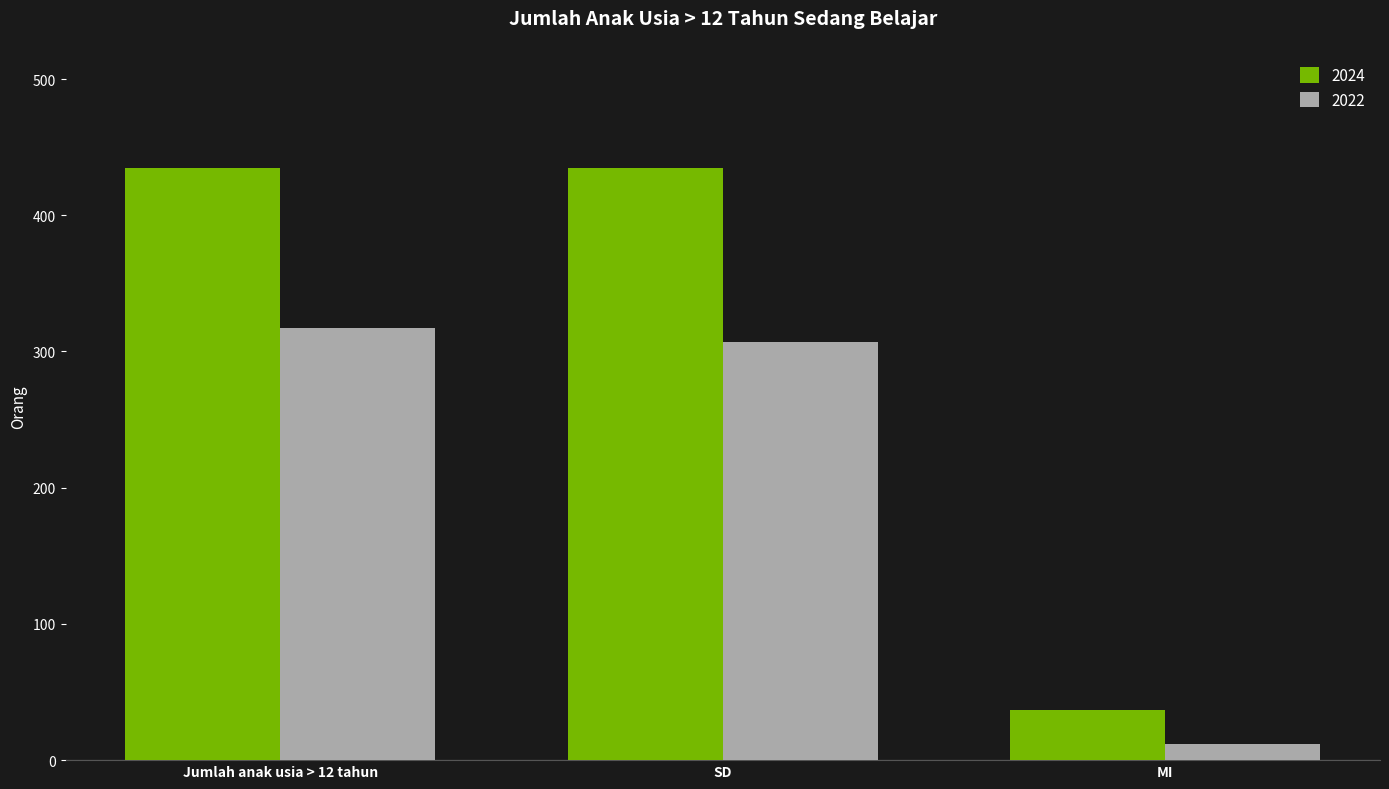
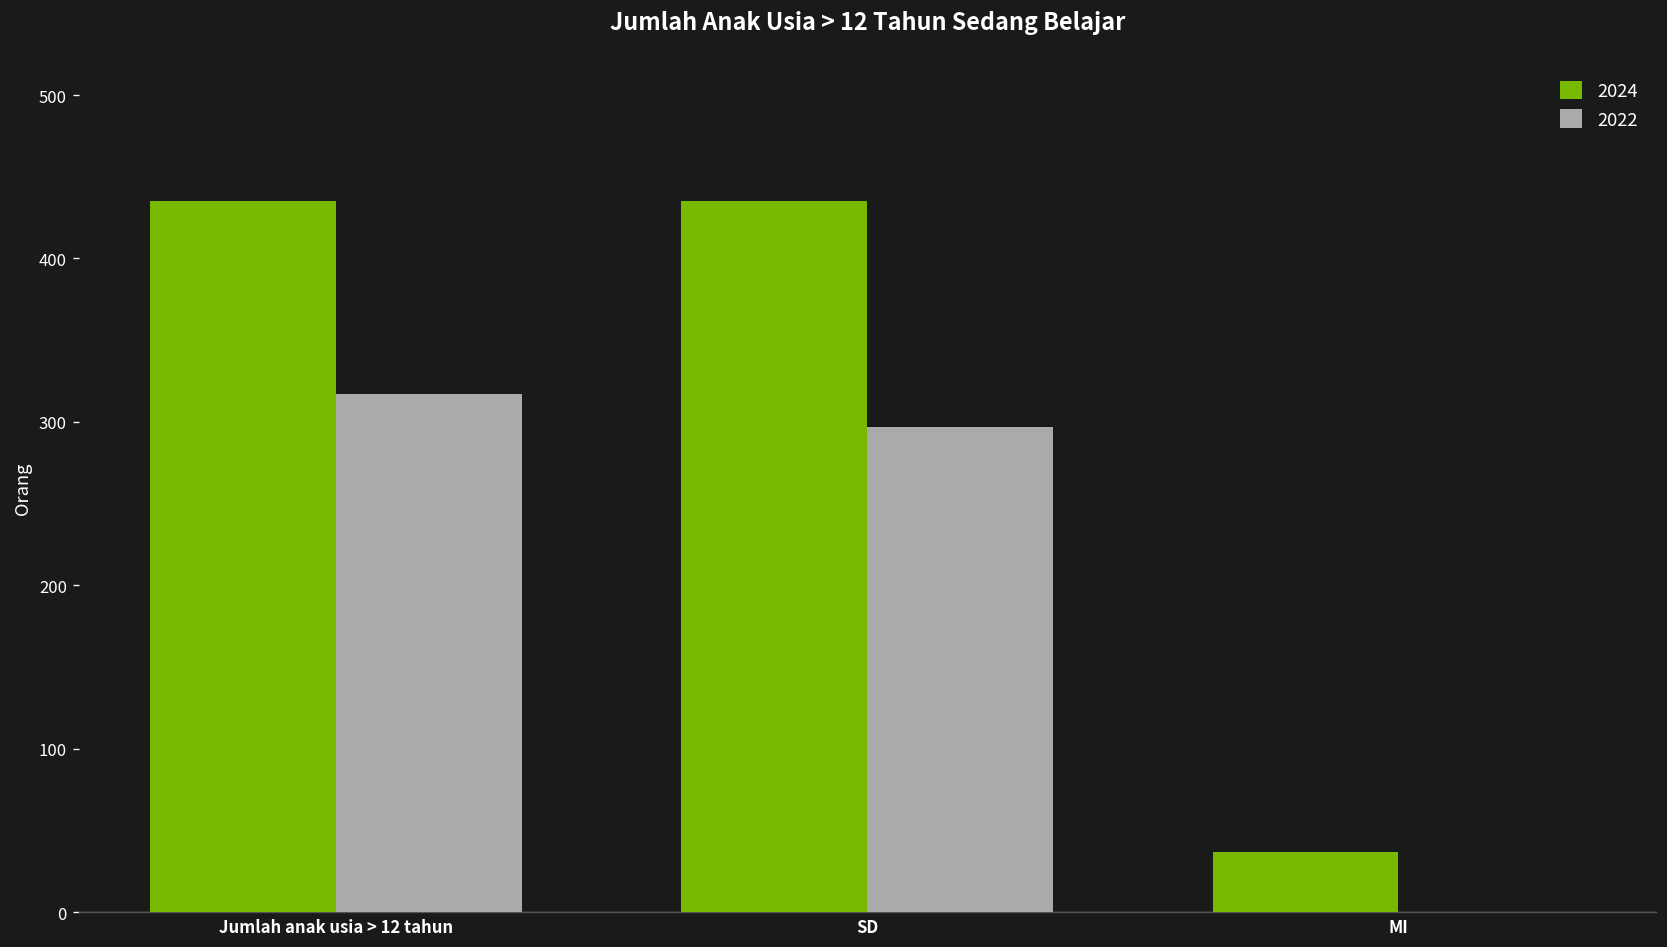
  {
    "2024": {
      "Jumlah anak usia > 12 tahun": 435,
      "SD": 435,
      "MI": 37
    },
    "2022": {
      "Jumlah anak usia > 12 tahun": 317,
-     "SD": 307,
-     "MI": 12
+     "SD": 297,
+     "MI": 0
    }
  }
